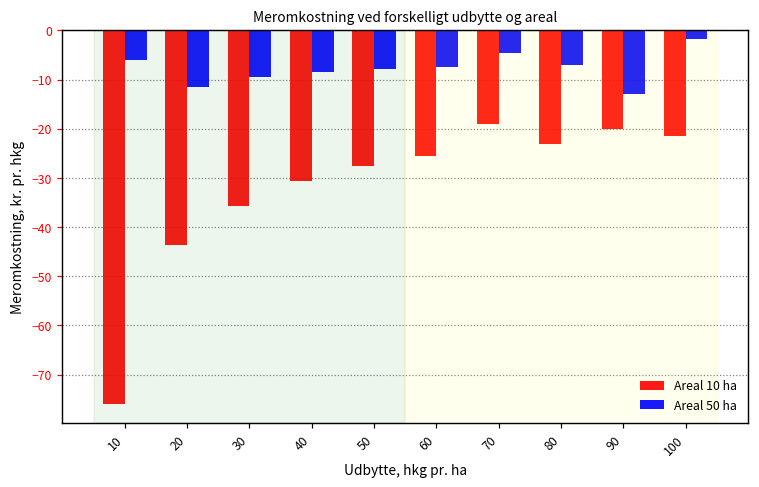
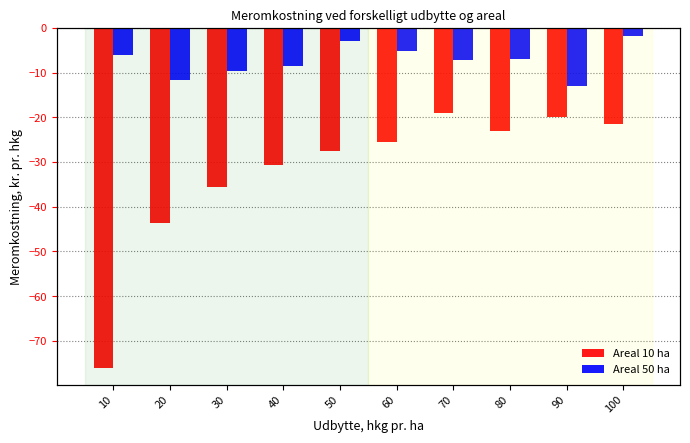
  {
    "Areal 10 ha": {
      "10": -76,
      "20": -44,
      "30": -36,
      "40": -31,
      "50": -28,
      "60": -26,
      "70": -19,
      "80": -23,
      "90": -20,
      "100": -22
    },
    "Areal 50 ha": {
      "10": -6,
      "20": -12,
      "30": -10,
      "40": -9,
-     "50": -8,
-     "60": -8,
-     "70": -5,
+     "50": -3,
+     "60": -5,
+     "70": -7,
      "80": -7,
      "90": -13,
      "100": -2
    }
  }
